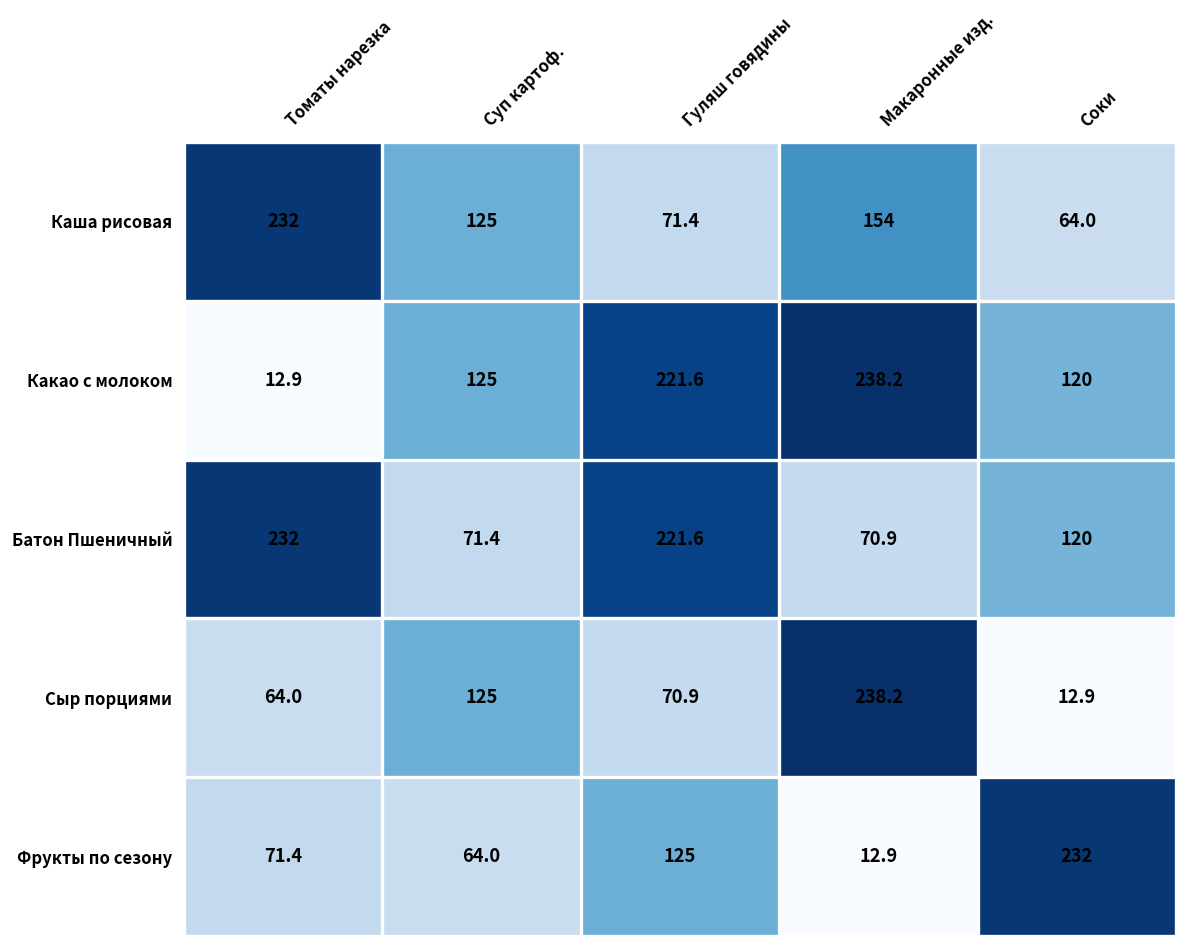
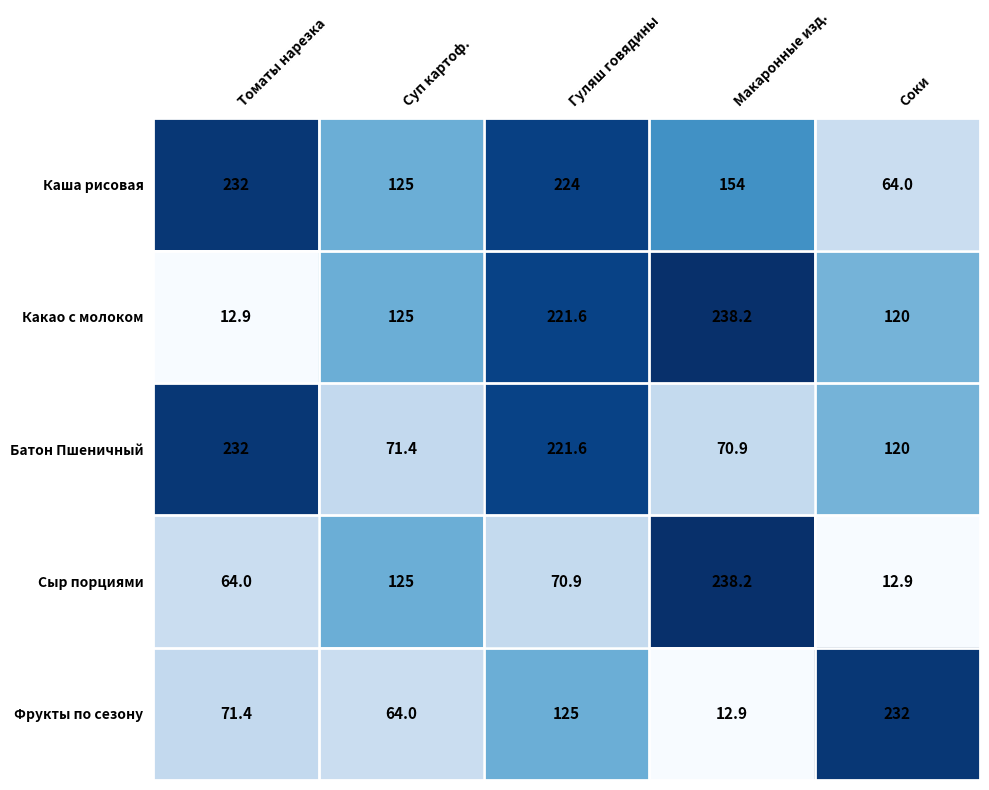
  {
    "Каша рисовая": {
      "Томаты нарезка": 232,
      "Суп картоф.": 125,
-     "Гуляш говядины": 71.4,
+     "Гуляш говядины": 224,
      "Макаронные изд.": 154,
      "Соки": 64.0
    },
    "Какао с молоком": {
      "Томаты нарезка": 12.9,
      "Суп картоф.": 125,
      "Гуляш говядины": 221.6,
      "Макаронные изд.": 238.2,
      "Соки": 120
    },
    "Батон Пшеничный": {
      "Томаты нарезка": 232,
      "Суп картоф.": 71.4,
      "Гуляш говядины": 221.6,
      "Макаронные изд.": 70.9,
      "Соки": 120
    },
    "Сыр порциями": {
      "Томаты нарезка": 64.0,
      "Суп картоф.": 125,
      "Гуляш говядины": 70.9,
      "Макаронные изд.": 238.2,
      "Соки": 12.9
    },
    "Фрукты по сезону": {
      "Томаты нарезка": 71.4,
      "Суп картоф.": 64.0,
      "Гуляш говядины": 125,
      "Макаронные изд.": 12.9,
      "Соки": 232
    }
  }
